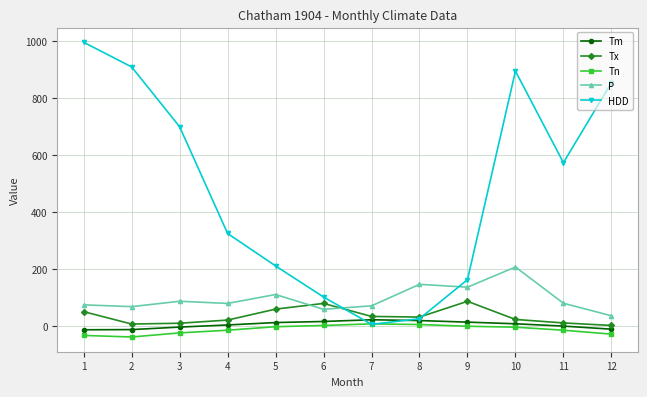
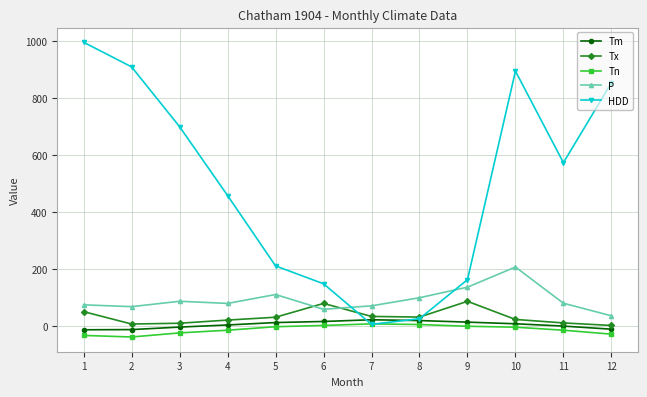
  {
    "Tm": {
      "1": -10,
      "2": -10,
      "3": 0,
      "4": 0,
      "5": 10,
      "6": 20,
      "7": 20,
      "9": 10,
      "10": 10,
      "11": 0,
      "12": -10
    },
    "Tx": {
      "1": 50,
      "2": 10,
      "3": 10,
      "4": 20,
-     "5": 60,
+     "5": 30,
      "6": 80,
      "7": 30,
      "9": 90,
      "10": 20,
      "11": 10,
      "12": 0
    },
    "Tn": {
      "1": -30,
      "2": -40,
      "3": -30,
      "4": -20,
      "5": 0,
      "6": 0,
      "8": 0,
      "9": 0,
      "10": -10,
      "11": -20,
      "12": -30
    },
    "P": {
      "1": 70,
      "2": 70,
      "3": 90,
      "4": 80,
      "5": 110,
      "6": 60,
      "7": 70,
-     "8": 150,
+     "8": 100,
      "9": 140,
      "10": 210,
      "11": 80,
      "12": 40
    },
    "HDD": {
      "1": 1000,
      "2": 910,
      "3": 700,
-     "4": 320,
+     "4": 460,
      "5": 210,
-     "6": 100,
+     "6": 150,
      "9": 160,
      "10": 890,
      "11": 570
    }
  }
